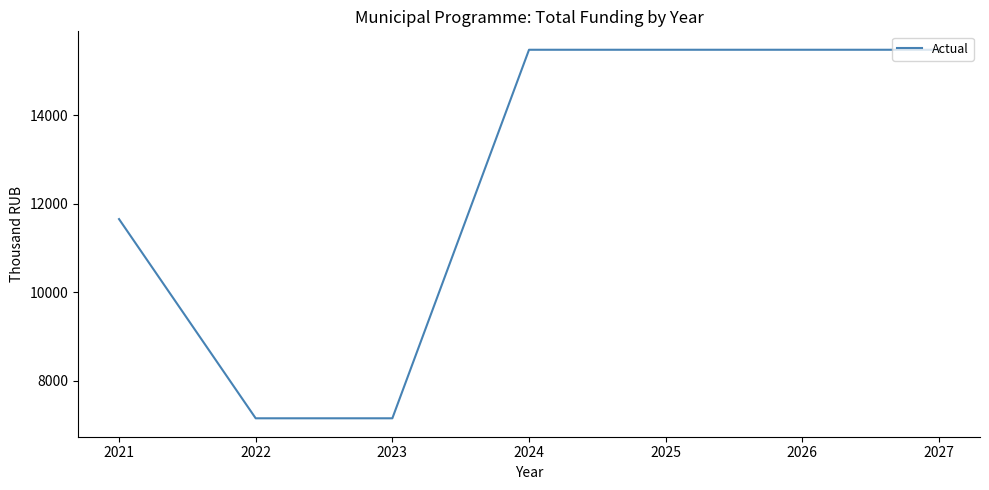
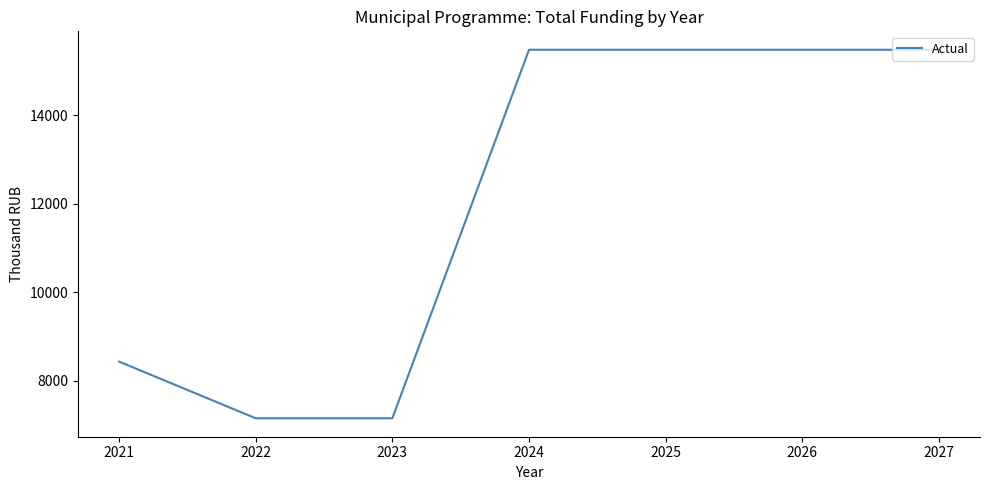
  {
-   "2021": 11700,
+   "2021": 8400,
    "2022": 7200,
    "2023": 7200,
    "2024": 15500,
    "2025": 15500,
    "2026": 15500
  }
